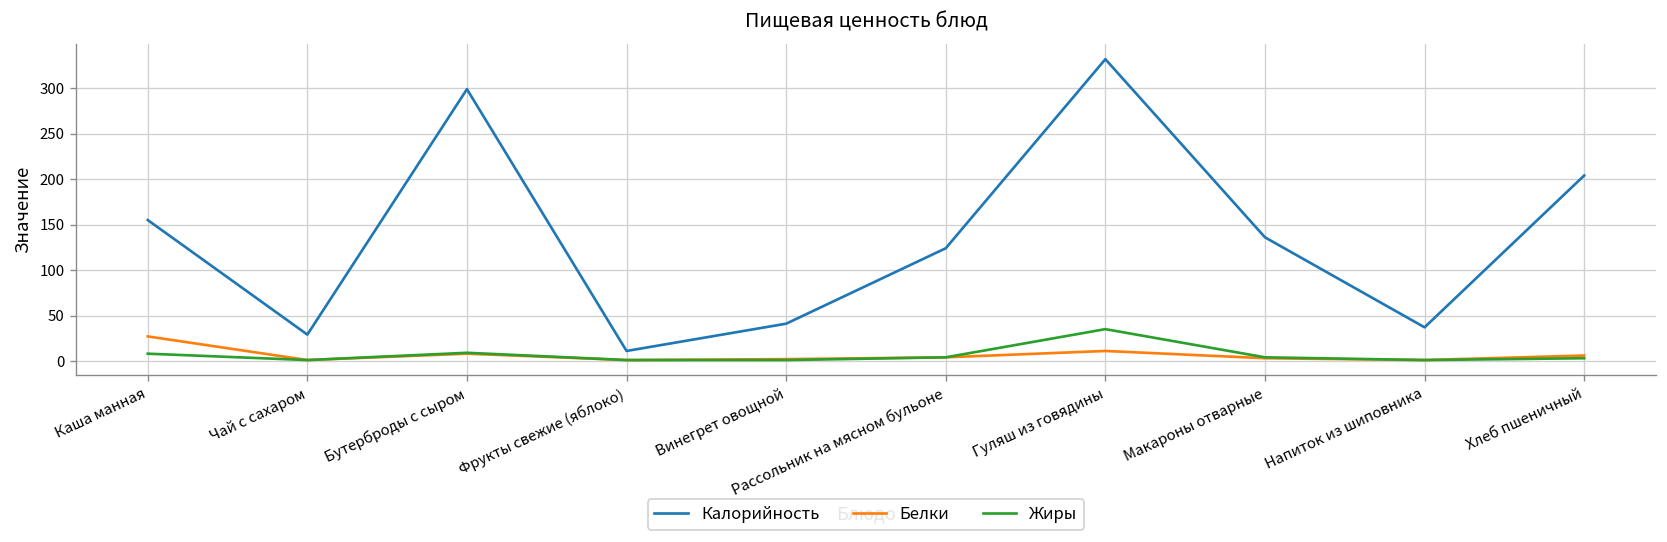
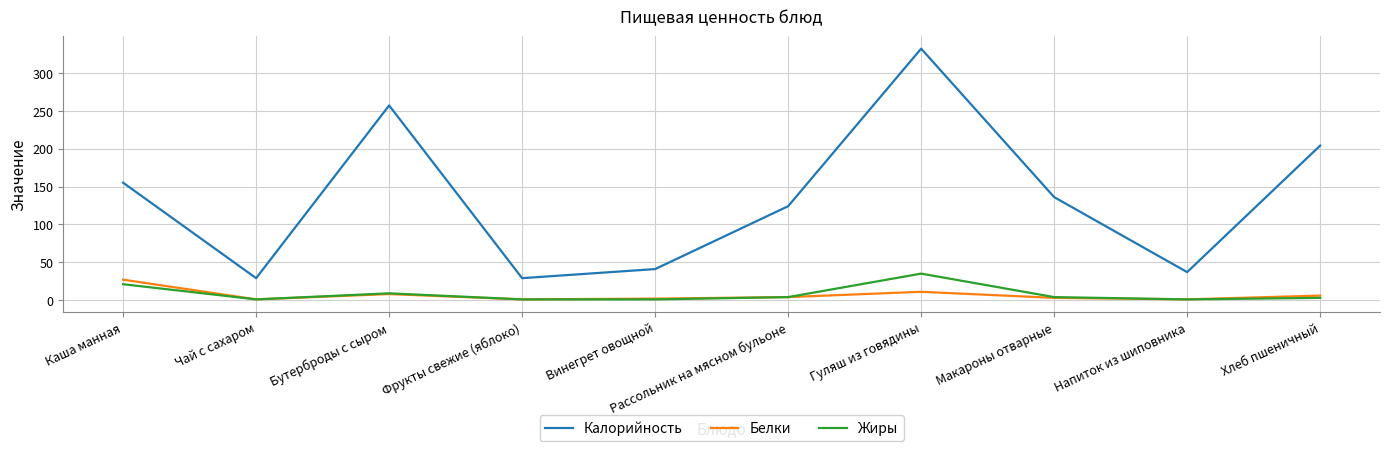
  {
    "Калорийность": {
      "Каша манная": 160,
      "Чай с сахаром": 30,
-     "Бутерброды с сыром": 300,
-     "Фрукты свежие (яблоко)": 10,
+     "Бутерброды с сыром": 260,
+     "Фрукты свежие (яблоко)": 30,
      "Винегрет овощной": 40,
      "Рассольник на мясном бульоне": 120,
      "Гуляш из говядины": 330,
      "Макароны отварные": 140,
      "Напиток из шиповника": 40,
      "Хлеб пшеничный": 200
    },
    "Белки": {
      "Каша манная": 30,
      "Гуляш из говядины": 10
    },
    "Жиры": {
-     "Каша манная": 10,
+     "Каша манная": 20,
      "Гуляш из говядины": 40
    }
  }
